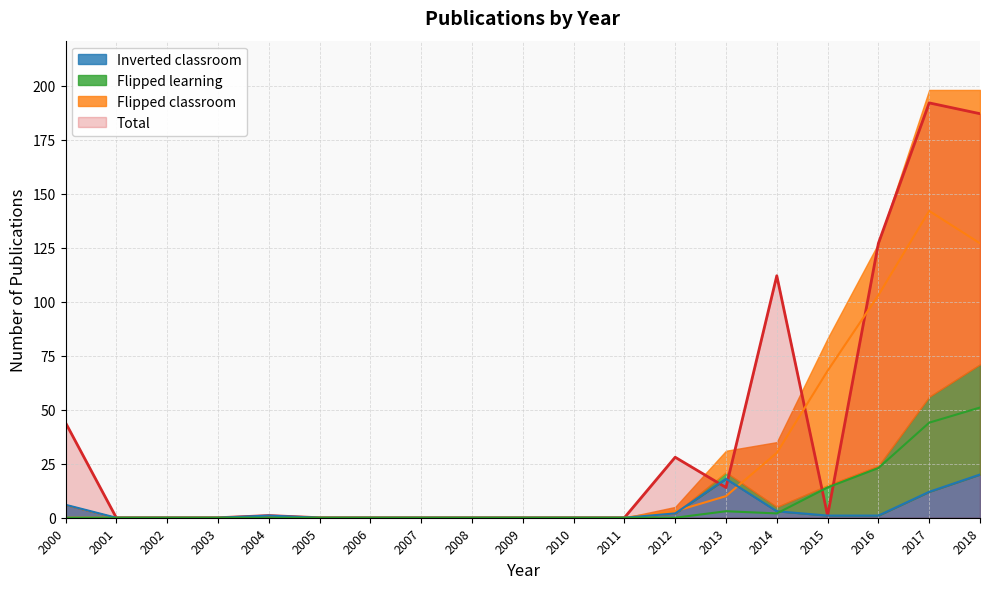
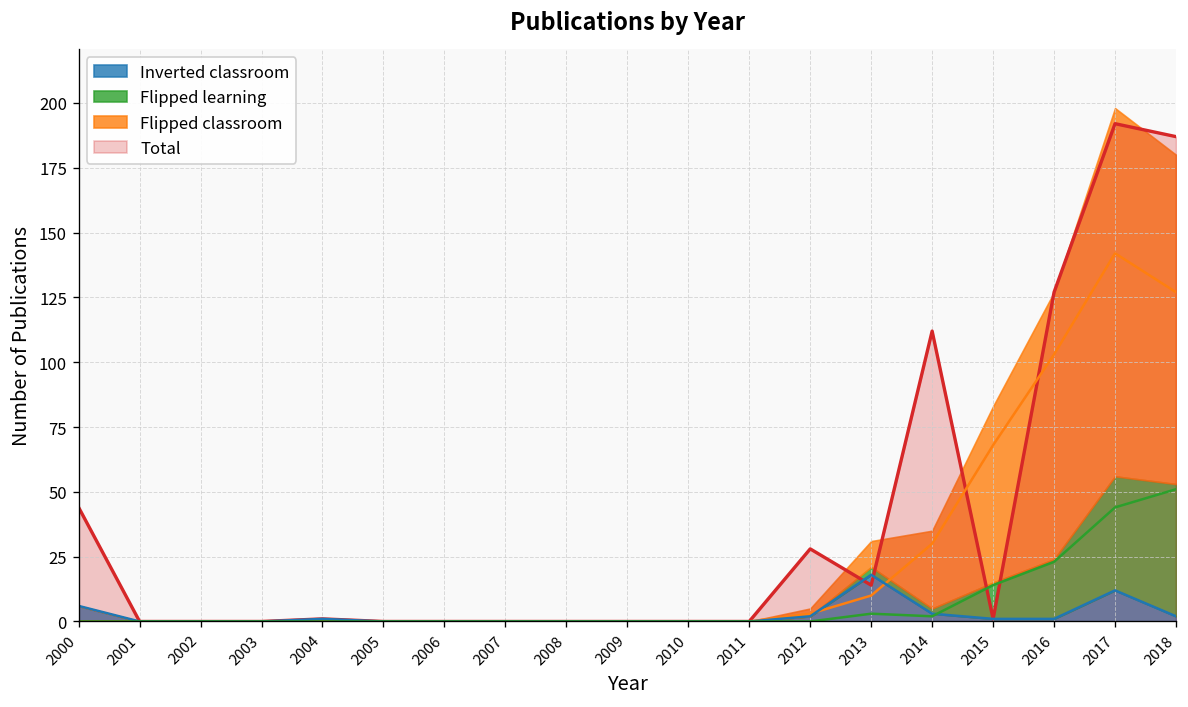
  {
    "Inverted classroom": {
      "2013": 18,
      "2016": 1,
      "2017": 12,
-     "2018": 20
+     "2018": 2
    },
    "Total": {
      "2000": 44,
      "2012": 28,
      "2013": 14,
      "2014": 112,
      "2017": 192,
      "2018": 187
    }
  }
